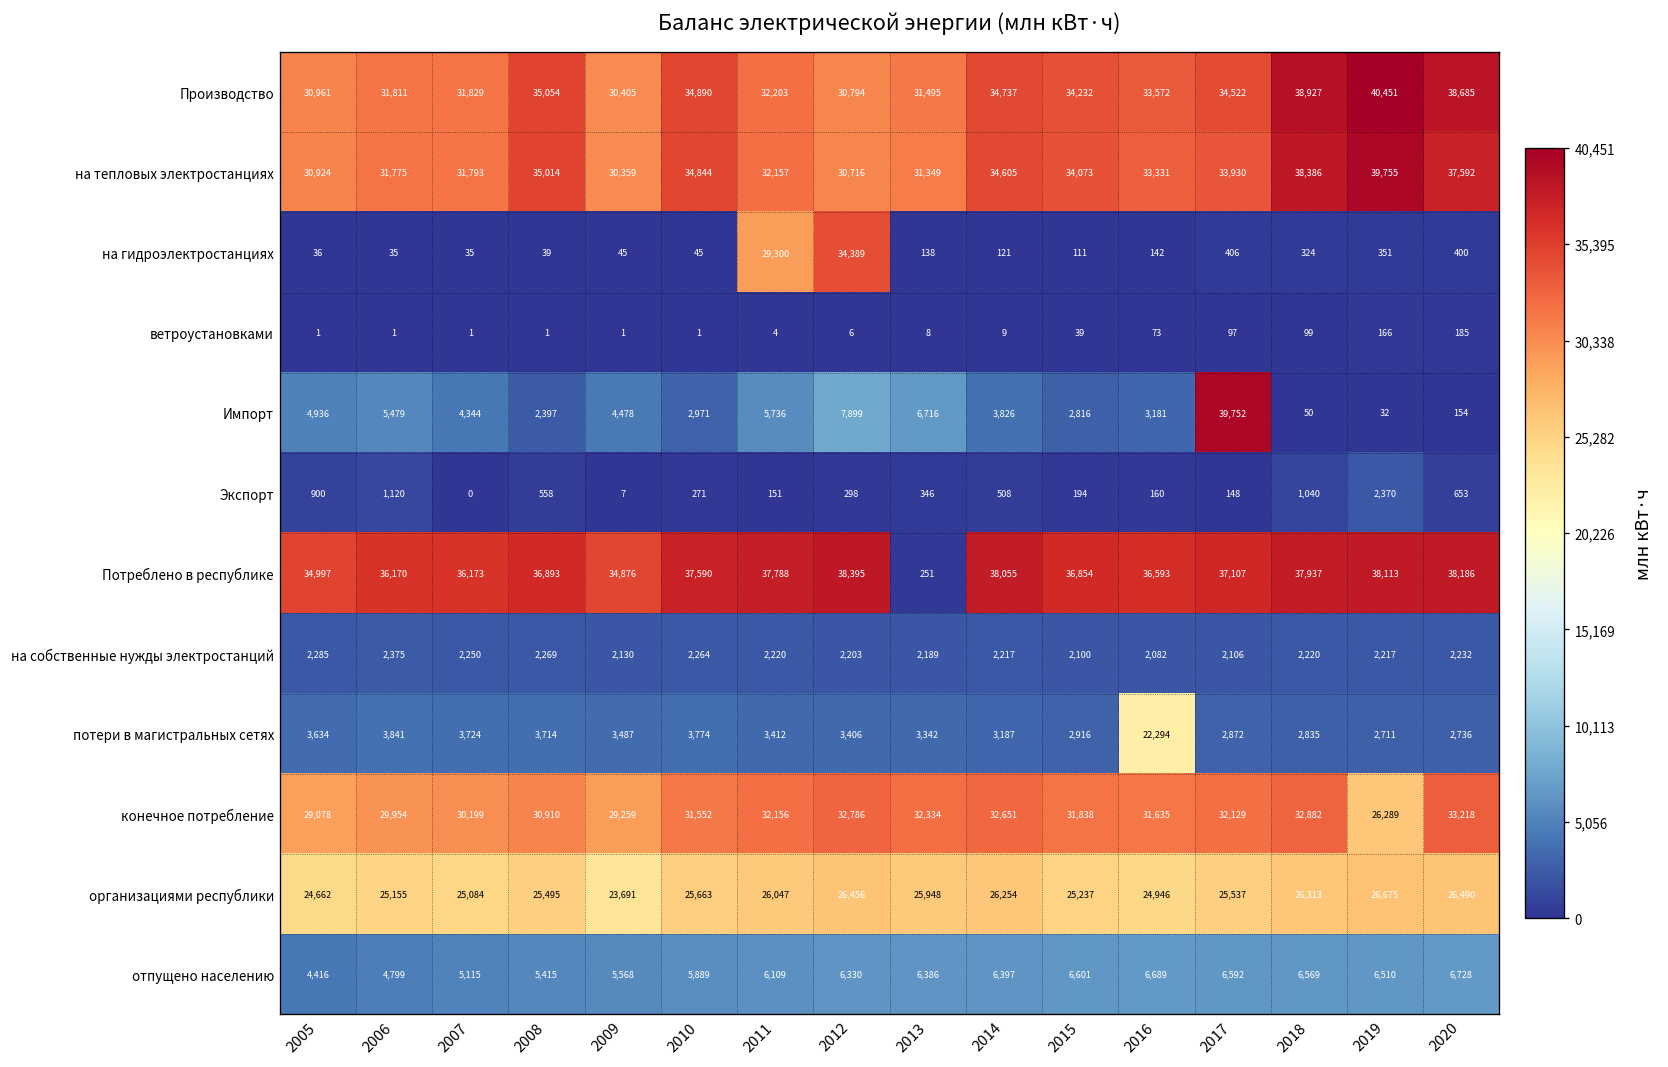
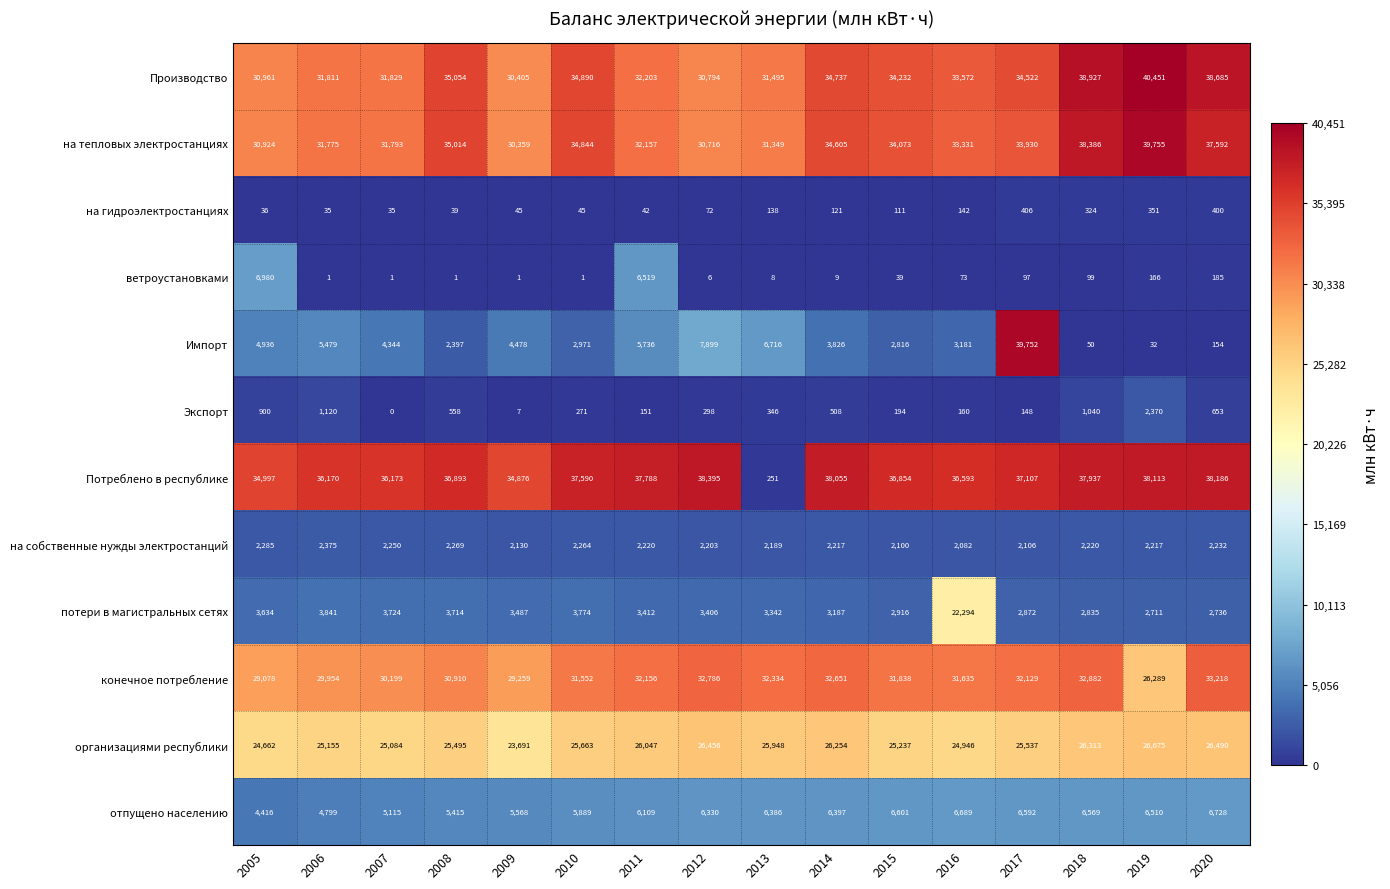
  {
    "Производство": {
      "2005": "30,961",
      "2006": "31,811",
      "2007": "31,829",
      "2008": "35,054",
      "2009": "30,405",
      "2010": "34,890",
      "2011": "32,203",
      "2012": "30,794",
      "2013": "31,495",
      "2014": "34,737",
      "2015": "34,232",
      "2016": "33,572",
      "2017": "34,522",
      "2018": "38,927",
      "2019": "40,451",
      "2020": "38,685"
    },
    "на тепловых электростанциях": {
      "2005": "30,924",
      "2006": "31,775",
      "2007": "31,793",
      "2008": "35,014",
      "2009": "30,359",
      "2010": "34,844",
      "2011": "32,157",
      "2012": "30,716",
      "2013": "31,349",
      "2014": "34,605",
      "2015": "34,073",
      "2016": "33,331",
      "2017": "33,930",
      "2018": "38,386",
      "2019": "39,755",
      "2020": "37,592"
    },
    "на гидроэлектростанциях": {
      "2005": "36",
      "2006": "35",
      "2007": "35",
      "2008": "39",
      "2009": "45",
      "2010": "45",
-     "2011": "29,300",
-     "2012": "34,389",
+     "2011": "42",
+     "2012": "72",
      "2013": "138",
      "2014": "121",
      "2015": "111",
      "2016": "142",
      "2017": "406",
      "2018": "324",
      "2019": "351",
      "2020": "400"
    },
    "ветроустановками": {
-     "2005": "1",
+     "2005": "6,980",
      "2006": "1",
      "2007": "1",
      "2008": "1",
      "2009": "1",
      "2010": "1",
-     "2011": "4",
+     "2011": "6,519",
      "2012": "6",
      "2013": "8",
      "2014": "9",
      "2015": "39",
      "2016": "73",
      "2017": "97",
      "2018": "99",
      "2019": "166",
      "2020": "185"
    },
    "Импорт": {
      "2005": "4,936",
      "2006": "5,479",
      "2007": "4,344",
      "2008": "2,397",
      "2009": "4,478",
      "2010": "2,971",
      "2011": "5,736",
      "2012": "7,899",
      "2013": "6,716",
      "2014": "3,826",
      "2015": "2,816",
      "2016": "3,181",
      "2017": "39,752",
      "2018": "50",
      "2019": "32",
      "2020": "154"
    },
    "Экспорт": {
      "2005": "900",
      "2006": "1,120",
      "2007": "0",
      "2008": "558",
      "2009": "7",
      "2010": "271",
      "2011": "151",
      "2012": "298",
      "2013": "346",
      "2014": "508",
      "2015": "194",
      "2016": "160",
      "2017": "148",
      "2018": "1,040",
      "2019": "2,370",
      "2020": "653"
    },
    "Потреблено в республике": {
      "2005": "34,997",
      "2006": "36,170",
      "2007": "36,173",
      "2008": "36,893",
      "2009": "34,876",
      "2010": "37,590",
      "2011": "37,788",
      "2012": "38,395",
      "2013": "251",
      "2014": "38,055",
      "2015": "36,854",
      "2016": "36,593",
      "2017": "37,107",
      "2018": "37,937",
      "2019": "38,113",
      "2020": "38,186"
    },
    "на собственные нужды электростанций": {
      "2005": "2,285",
      "2006": "2,375",
      "2007": "2,250",
      "2008": "2,269",
      "2009": "2,130",
      "2010": "2,264",
      "2011": "2,220",
      "2012": "2,203",
      "2013": "2,189",
      "2014": "2,217",
      "2015": "2,100",
      "2016": "2,082",
      "2017": "2,106",
      "2018": "2,220",
      "2019": "2,217",
      "2020": "2,232"
    },
    "потери в магистральных сетях": {
      "2005": "3,634",
      "2006": "3,841",
      "2007": "3,724",
      "2008": "3,714",
      "2009": "3,487",
      "2010": "3,774",
      "2011": "3,412",
      "2012": "3,406",
      "2013": "3,342",
      "2014": "3,187",
      "2015": "2,916",
      "2016": "22,294",
      "2017": "2,872",
      "2018": "2,835",
      "2019": "2,711",
      "2020": "2,736"
    },
    "конечное потребление": {
      "2005": "29,078",
      "2006": "29,954",
      "2007": "30,199",
      "2008": "30,910",
      "2009": "29,259",
      "2010": "31,552",
      "2011": "32,156",
      "2012": "32,786",
      "2013": "32,334",
      "2014": "32,651",
      "2015": "31,838",
      "2016": "31,635",
      "2017": "32,129",
      "2018": "32,882",
      "2019": "26,289",
      "2020": "33,218"
    },
    "организациями республики": {
      "2005": "24,662",
      "2006": "25,155",
      "2007": "25,084",
      "2008": "25,495",
      "2009": "23,691",
      "2010": "25,663",
      "2011": "26,047",
      "2012": "26,456",
      "2013": "25,948",
      "2014": "26,254",
      "2015": "25,237",
      "2016": "24,946",
      "2017": "25,537",
      "2018": "26,313",
      "2019": "26,675",
      "2020": "26,490"
    },
    "отпущено населению": {
      "2005": "4,416",
      "2006": "4,799",
      "2007": "5,115",
      "2008": "5,415",
      "2009": "5,568",
      "2010": "5,889",
      "2011": "6,109",
      "2012": "6,330",
      "2013": "6,386",
      "2014": "6,397",
      "2015": "6,601",
      "2016": "6,689",
      "2017": "6,592",
      "2018": "6,569",
      "2019": "6,510",
      "2020": "6,728"
    }
  }
